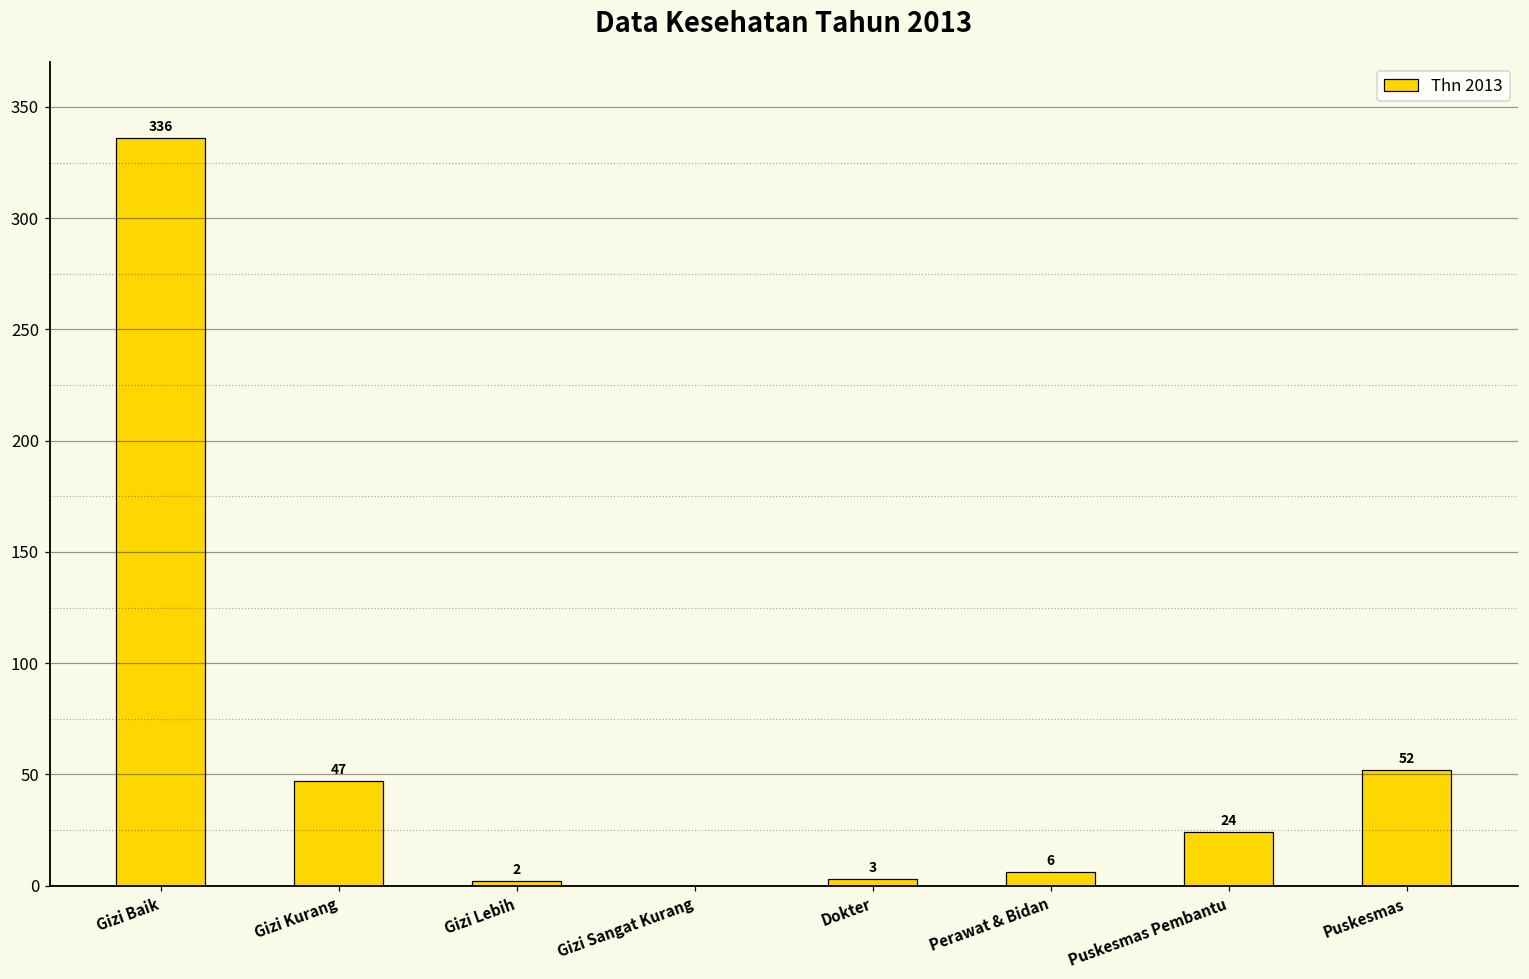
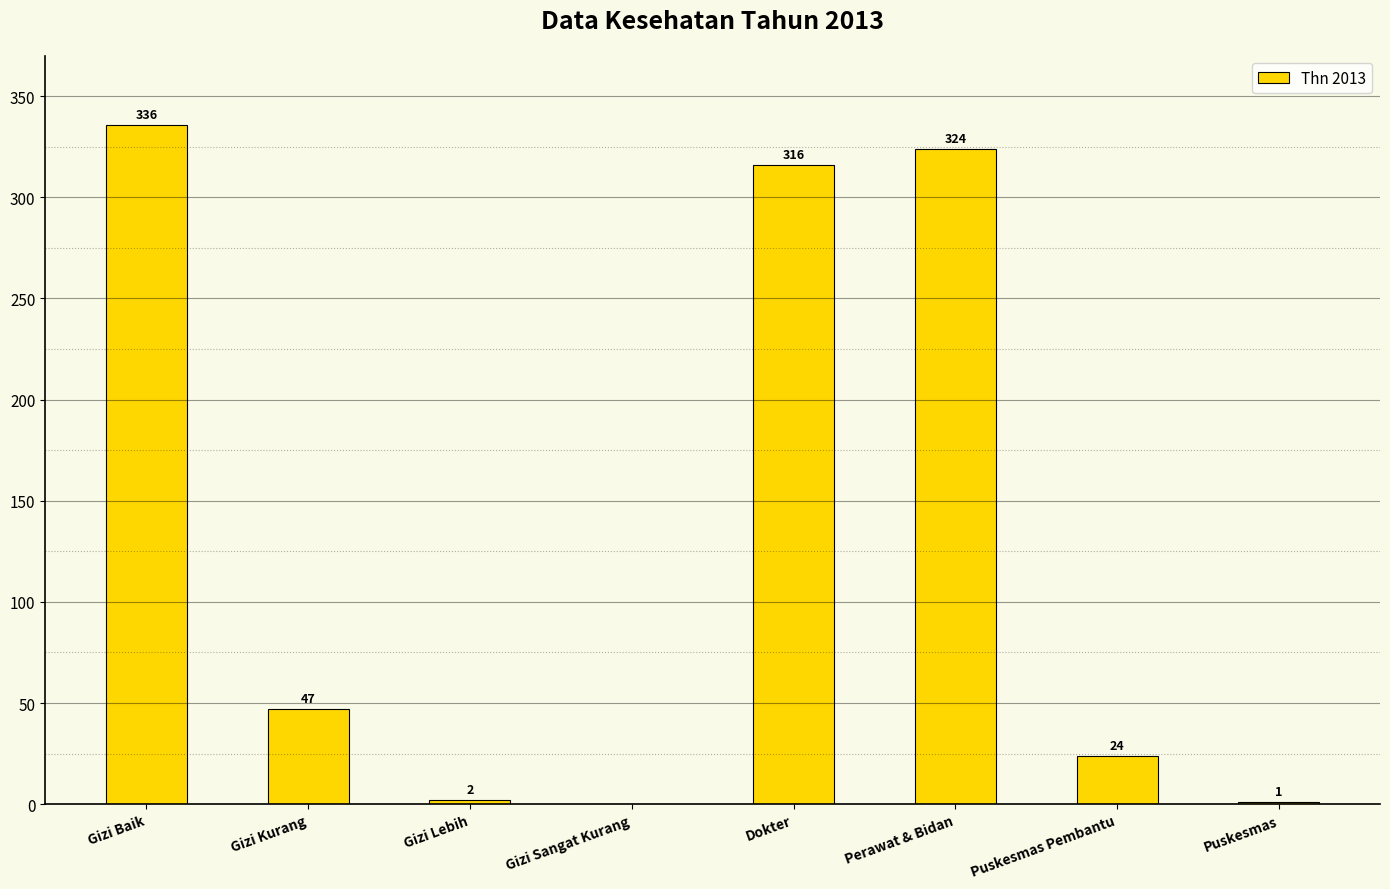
  {
    "Gizi Baik": 336,
    "Gizi Kurang": 47,
    "Gizi Lebih": 2,
-   "Dokter": 3,
-   "Perawat & Bidan": 6,
+   "Dokter": 316,
+   "Perawat & Bidan": 324,
    "Puskesmas Pembantu": 24,
-   "Puskesmas": 52
+   "Puskesmas": 1
  }
